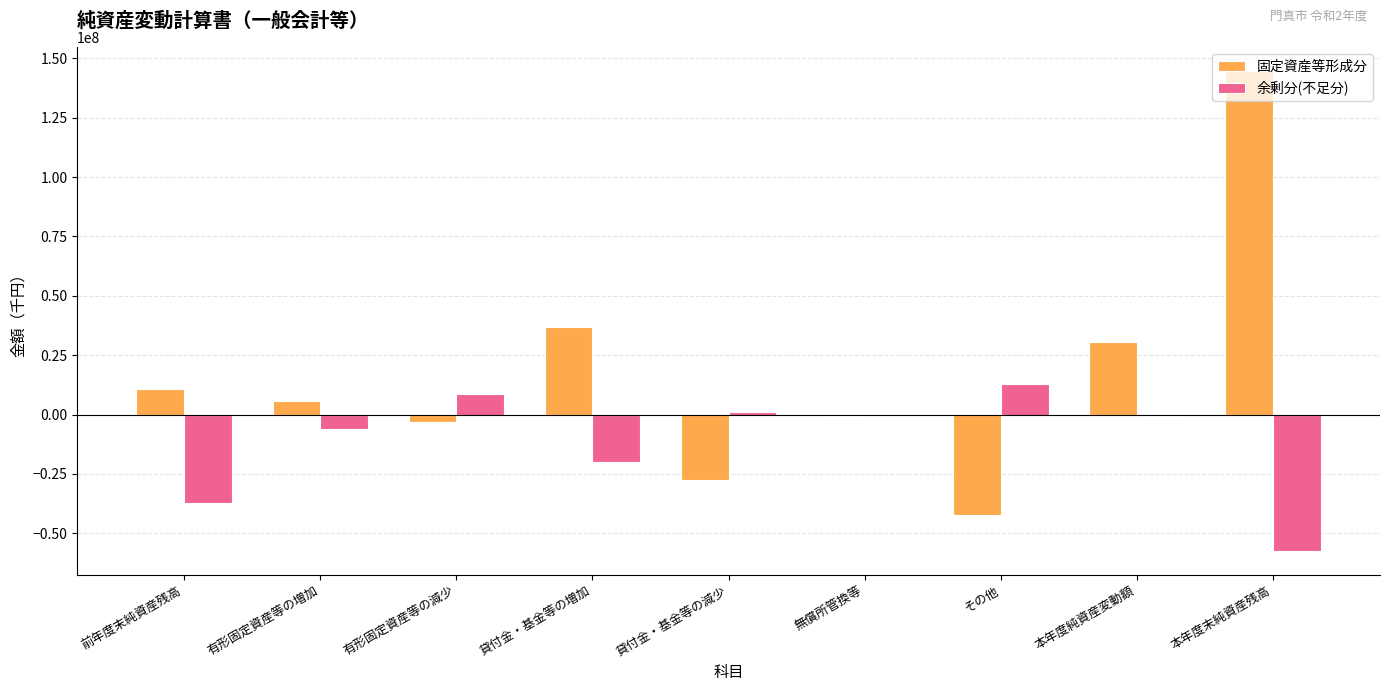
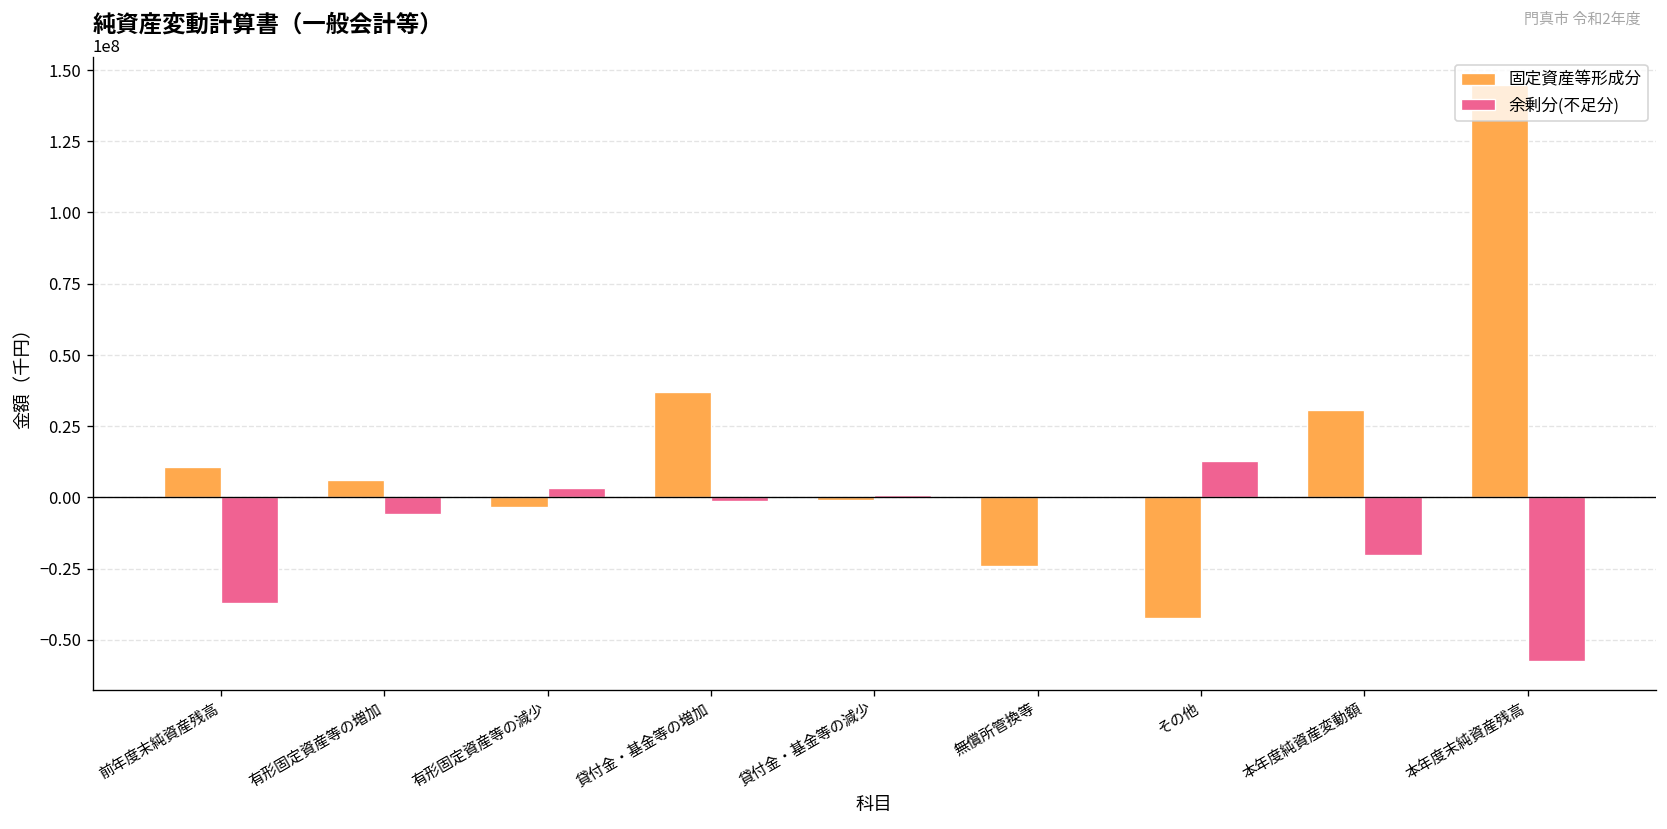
  {
    "固定資産等形成分": {
      "前年度末純資産残高": 11000000,
      "有形固定資産等の増加": 6000000,
      "有形固定資産等の減少": -3000000,
      "貸付金・基金等の増加": 37000000,
-     "貸付金・基金等の減少": -27000000,
-     "無償所管換等": 0,
+     "貸付金・基金等の減少": -1000000,
+     "無償所管換等": -24000000,
      "その他": -42000000,
      "本年度純資産変動額": 31000000
    },
    "余剰分(不足分)": {
      "前年度末純資産残高": -37000000,
      "有形固定資産等の増加": -6000000,
-     "有形固定資産等の減少": 9000000,
-     "貸付金・基金等の増加": -20000000,
+     "有形固定資産等の減少": 3000000,
+     "貸付金・基金等の増加": -1000000,
      "無償所管換等": 0,
      "その他": 13000000,
-     "本年度純資産変動額": 0,
+     "本年度純資産変動額": -20000000,
      "本年度末純資産残高": -57000000
    }
  }
